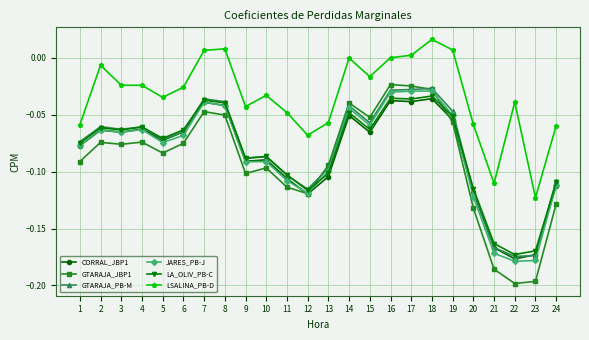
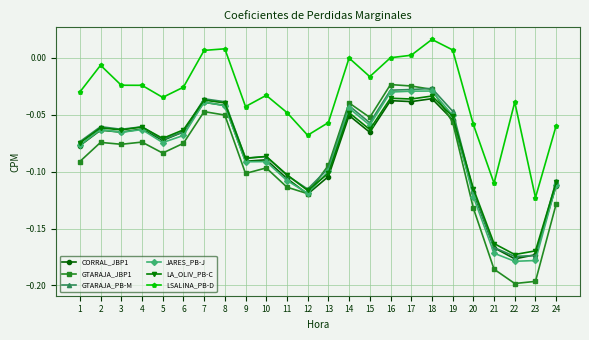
  {
    "LSALINA_PB-D": {
-     "1": -0.059,
+     "1": -0.030,
      "2": -0.006,
      "3": -0.024,
      "4": -0.024,
      "5": -0.035,
      "6": -0.026,
      "7": 0.007,
      "8": 0.008,
      "9": -0.043,
      "10": -0.033,
      "11": -0.048,
      "12": -0.068,
      "13": -0.057,
      "14": 0.000,
      "15": -0.016,
      "16": 0.000,
      "17": 0.002,
      "18": 0.016,
      "19": 0.007,
      "20": -0.059,
      "21": -0.110,
      "22": -0.039,
      "23": -0.123,
      "24": -0.059
    }
  }
